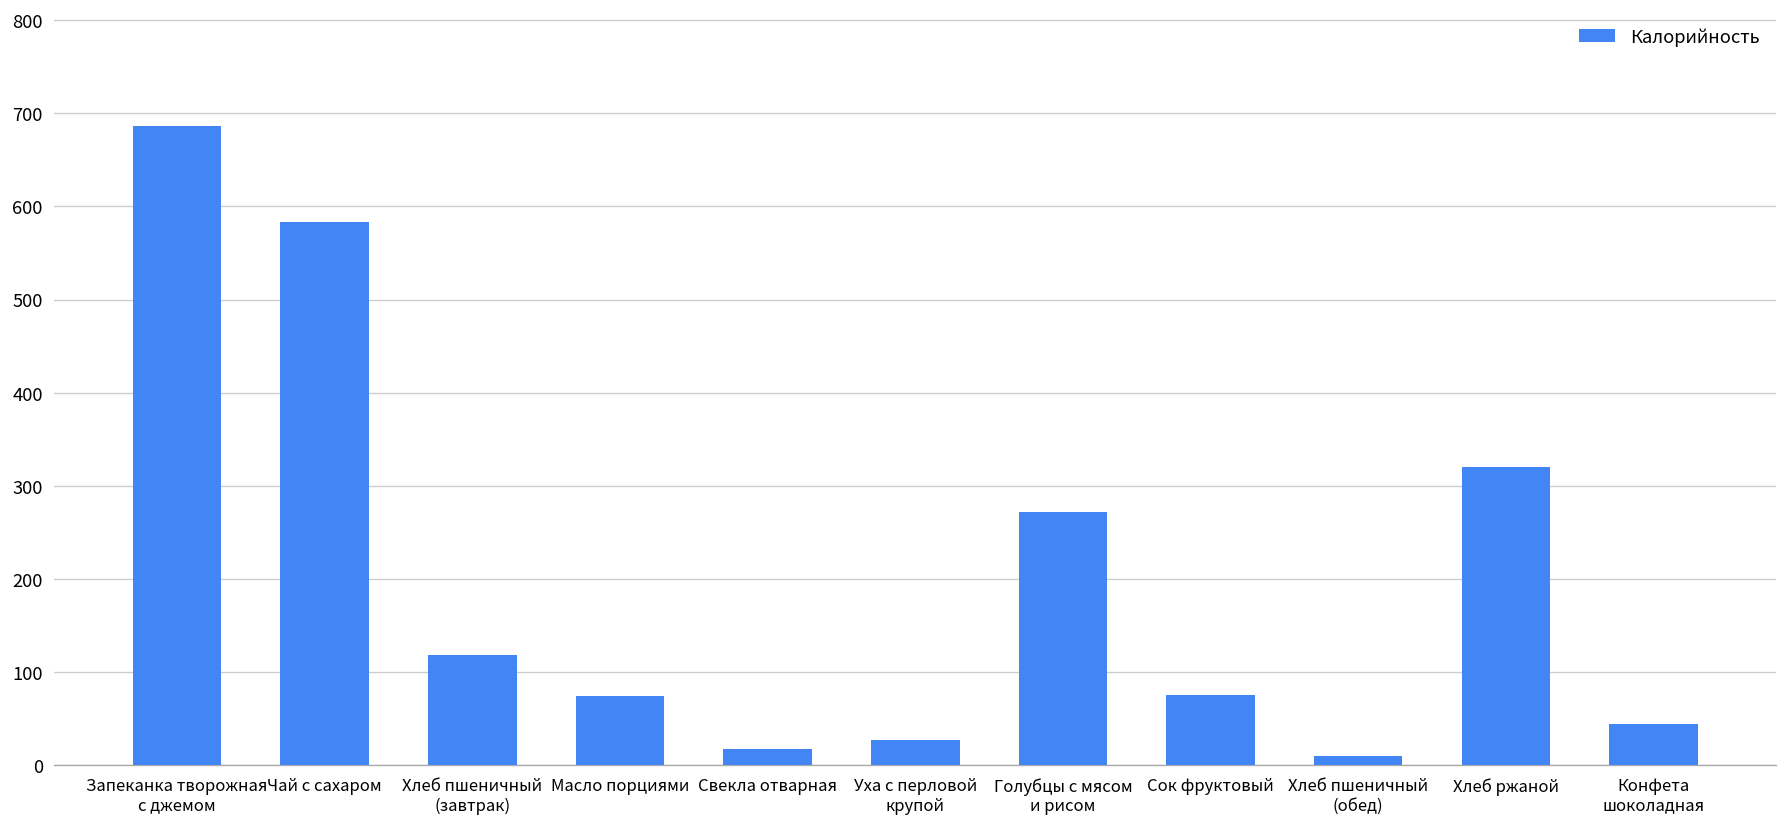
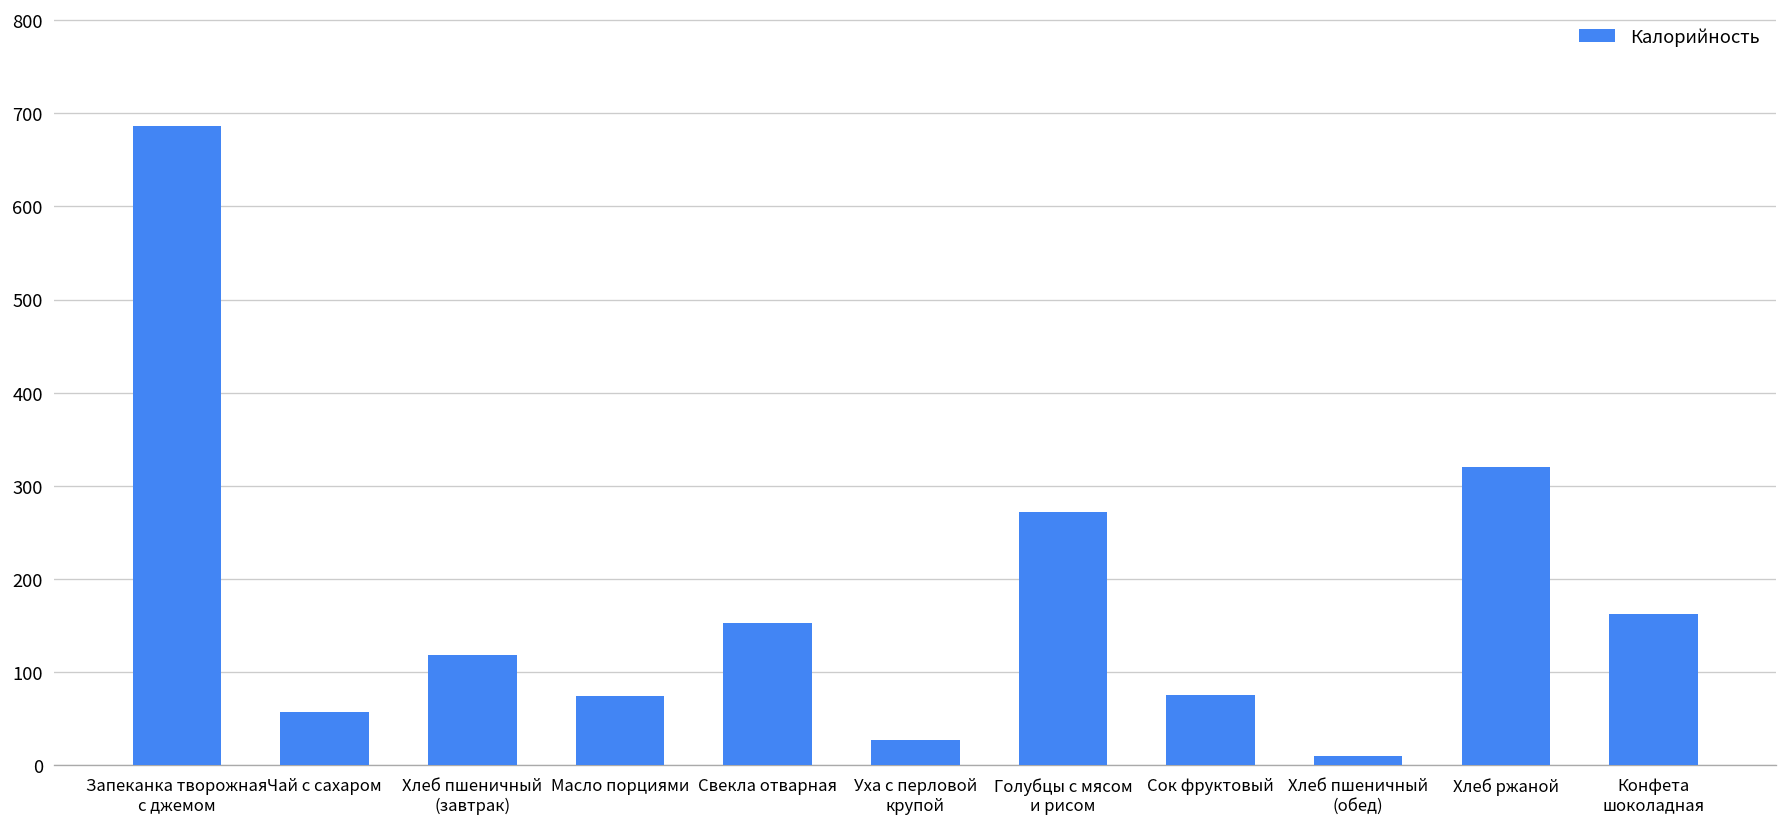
  {
    "Запеканка творожная с джемом": 690,
-   "Чай с сахаром": 580,
+   "Чай с сахаром": 60,
    "Хлеб пшеничный (завтрак)": 120,
    "Масло порциями": 80,
-   "Свекла отварная": 20,
+   "Свекла отварная": 150,
    "Уха с перловой крупой": 30,
    "Голубцы с мясом и рисом": 270,
    "Сок фруктовый": 80,
    "Хлеб пшеничный (обед)": 10,
    "Хлеб ржаной": 320,
-   "Конфета шоколадная": 50
+   "Конфета шоколадная": 160
  }
